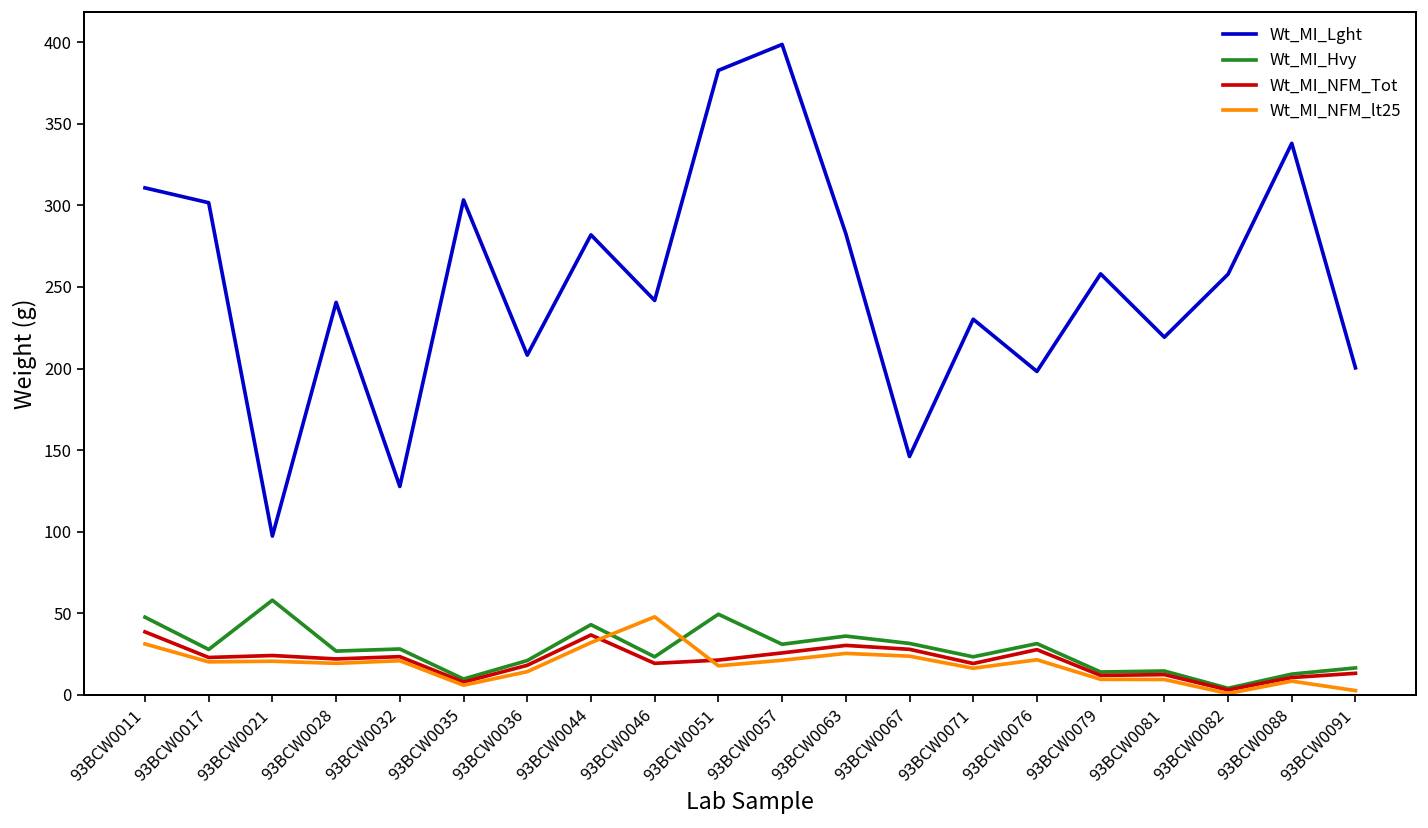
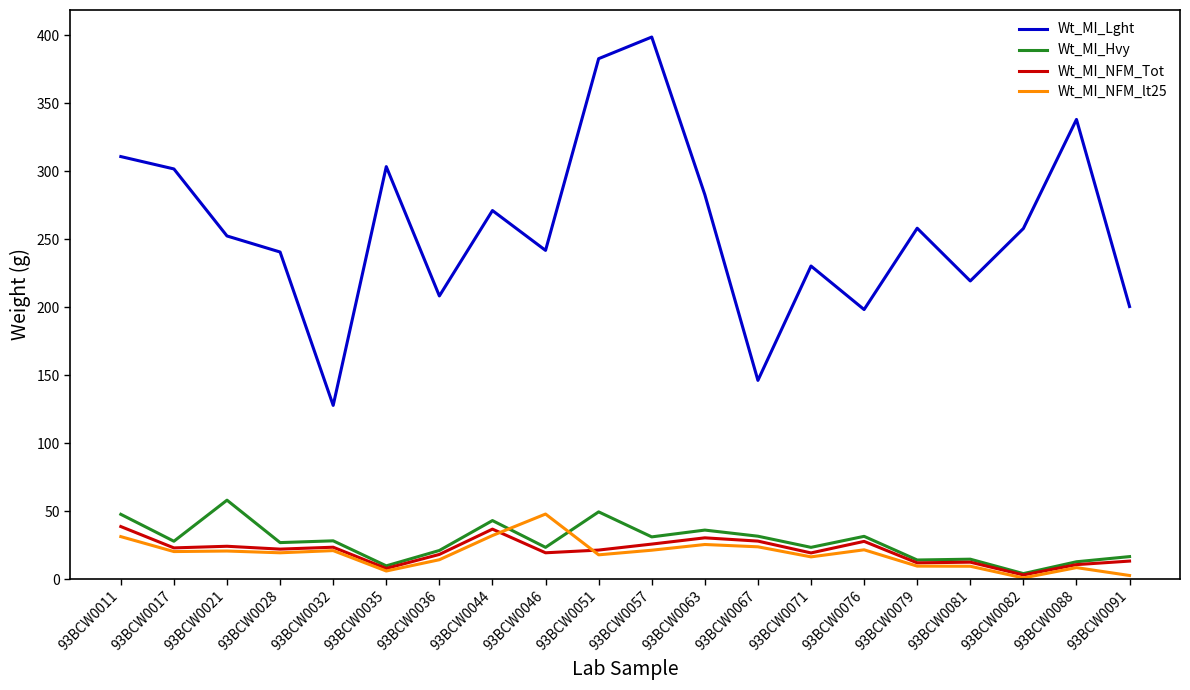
  {
    "Wt_MI_Lght": {
      "93BCW0011": 311,
      "93BCW0017": 302,
-     "93BCW0021": 97,
+     "93BCW0021": 252,
      "93BCW0028": 241,
      "93BCW0032": 128,
      "93BCW0035": 303,
      "93BCW0036": 208,
-     "93BCW0044": 282,
+     "93BCW0044": 271,
      "93BCW0046": 242,
      "93BCW0051": 383,
      "93BCW0057": 399,
      "93BCW0063": 283,
      "93BCW0067": 146,
      "93BCW0071": 230,
      "93BCW0076": 198,
      "93BCW0079": 258,
      "93BCW0081": 219,
      "93BCW0082": 258,
      "93BCW0088": 338,
      "93BCW0091": 200
    },
    "Wt_MI_Hvy": {
      "93BCW0011": 48,
      "93BCW0017": 28,
      "93BCW0021": 58,
      "93BCW0028": 27,
      "93BCW0032": 28,
      "93BCW0035": 10,
      "93BCW0036": 21,
      "93BCW0044": 43,
      "93BCW0046": 23,
      "93BCW0051": 49,
      "93BCW0057": 31,
      "93BCW0063": 36,
      "93BCW0067": 32,
      "93BCW0071": 23,
      "93BCW0076": 31,
      "93BCW0079": 14,
      "93BCW0081": 15,
      "93BCW0088": 13,
      "93BCW0091": 17
    },
    "Wt_MI_NFM_Tot": {
      "93BCW0011": 39,
      "93BCW0017": 23,
      "93BCW0021": 24,
      "93BCW0028": 22,
      "93BCW0032": 23,
      "93BCW0035": 8,
      "93BCW0036": 18,
      "93BCW0044": 37,
      "93BCW0046": 19,
      "93BCW0051": 21,
      "93BCW0057": 26,
      "93BCW0063": 30,
      "93BCW0067": 28,
      "93BCW0071": 19,
      "93BCW0076": 28,
      "93BCW0079": 12,
      "93BCW0081": 12,
      "93BCW0088": 11,
      "93BCW0091": 13
    },
    "Wt_MI_NFM_lt25": {
      "93BCW0011": 31,
      "93BCW0017": 20,
      "93BCW0021": 21,
      "93BCW0028": 19,
      "93BCW0032": 21,
      "93BCW0035": 6,
      "93BCW0036": 14,
      "93BCW0044": 32,
      "93BCW0046": 48,
      "93BCW0051": 18,
      "93BCW0057": 21,
      "93BCW0063": 25,
      "93BCW0067": 24,
      "93BCW0071": 16,
      "93BCW0076": 22,
      "93BCW0079": 10,
      "93BCW0081": 9,
      "93BCW0082": 1,
      "93BCW0088": 8,
      "93BCW0091": 3
    }
  }
